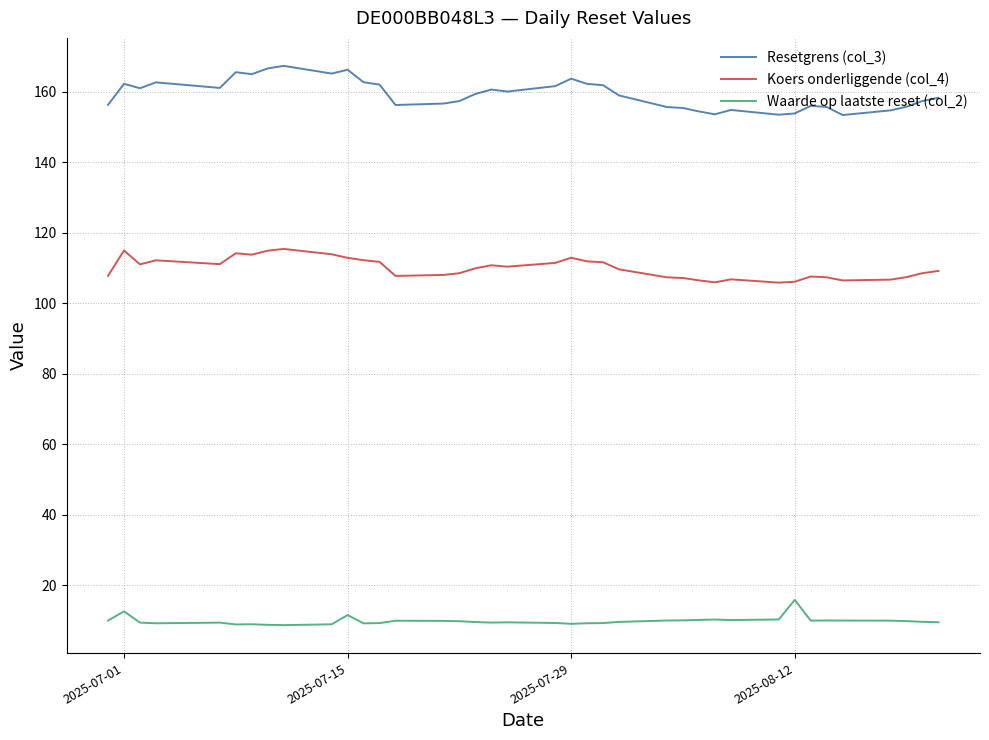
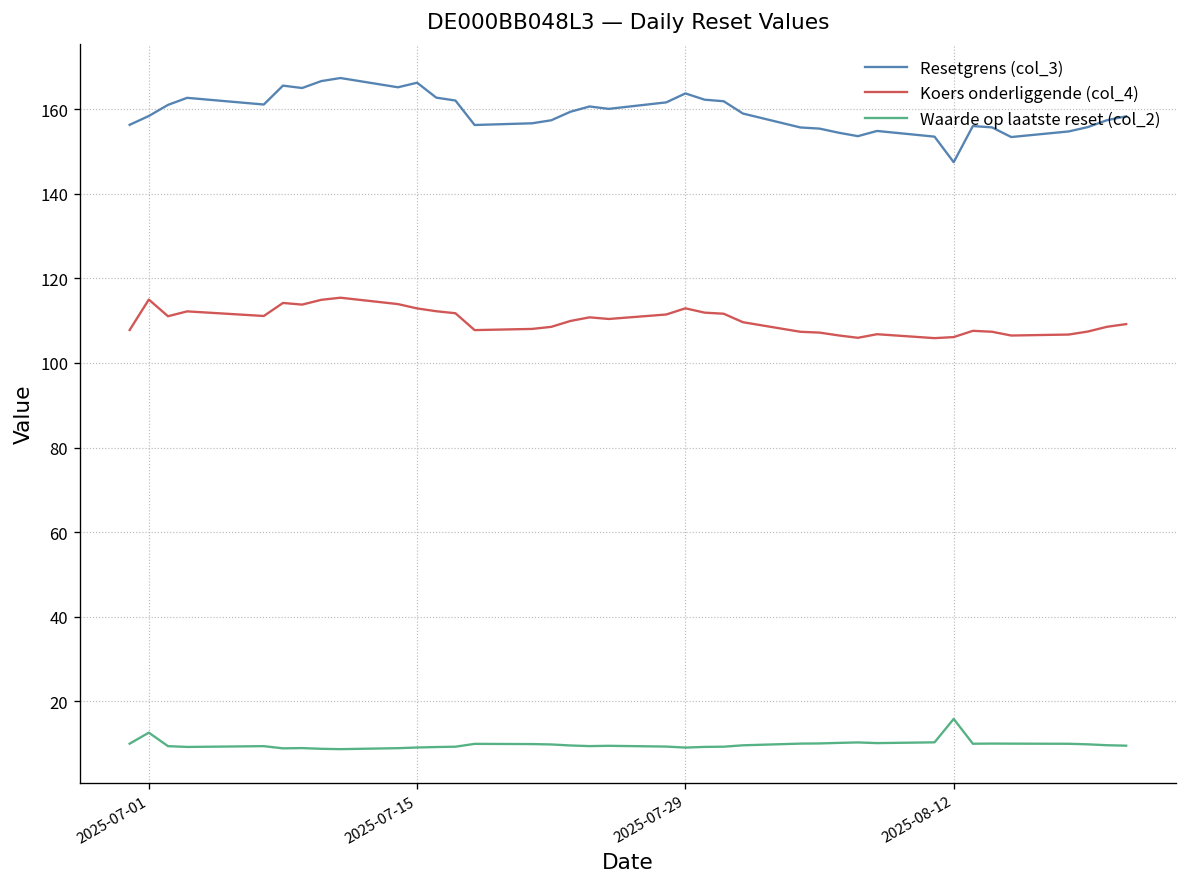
  {
    "Resetgrens (col_3)": {
-     "2025-07-01": 162,
+     "2025-07-01": 158,
      "2025-07-15": 166,
      "2025-07-29": 164,
-     "2025-08-12": 154
+     "2025-08-12": 147
    },
    "Koers onderliggende (col_4)": {
      "2025-07-01": 115,
      "2025-07-15": 113,
      "2025-07-29": 113,
      "2025-08-12": 106
    },
    "Waarde op laatste reset (col_2)": {
      "2025-07-01": 13,
-     "2025-07-15": 12,
+     "2025-07-15": 9,
      "2025-07-29": 9,
      "2025-08-12": 16
    }
  }
